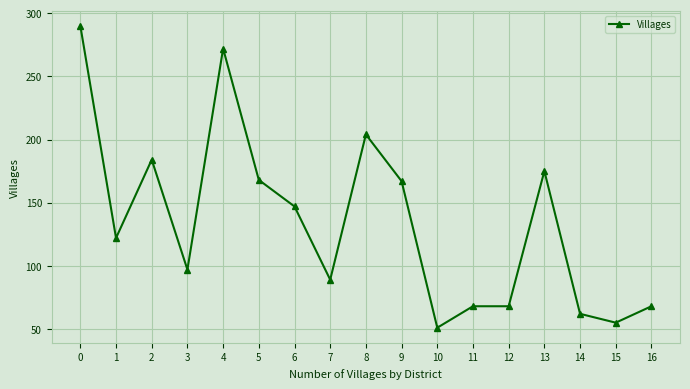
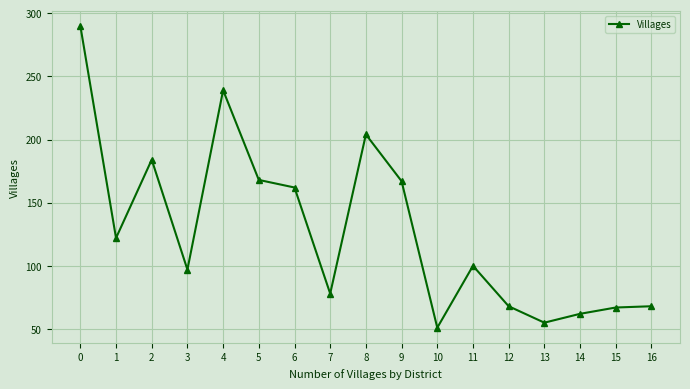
  {
    "0": 290,
    "1": 122,
    "2": 184,
    "3": 97,
-   "4": 272,
+   "4": 239,
    "5": 168,
-   "6": 147,
-   "7": 89,
+   "6": 162,
+   "7": 78,
    "8": 204,
    "9": 167,
    "10": 51,
-   "11": 68,
+   "11": 100,
    "12": 68,
-   "13": 175,
+   "13": 55,
    "14": 62,
-   "15": 55,
+   "15": 67,
    "16": 68
  }
